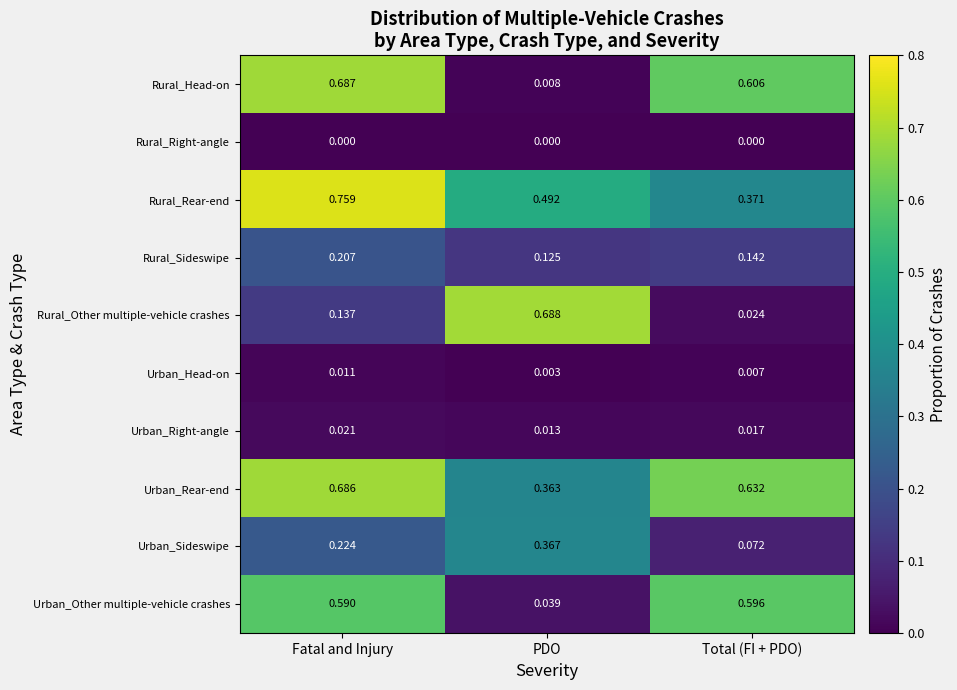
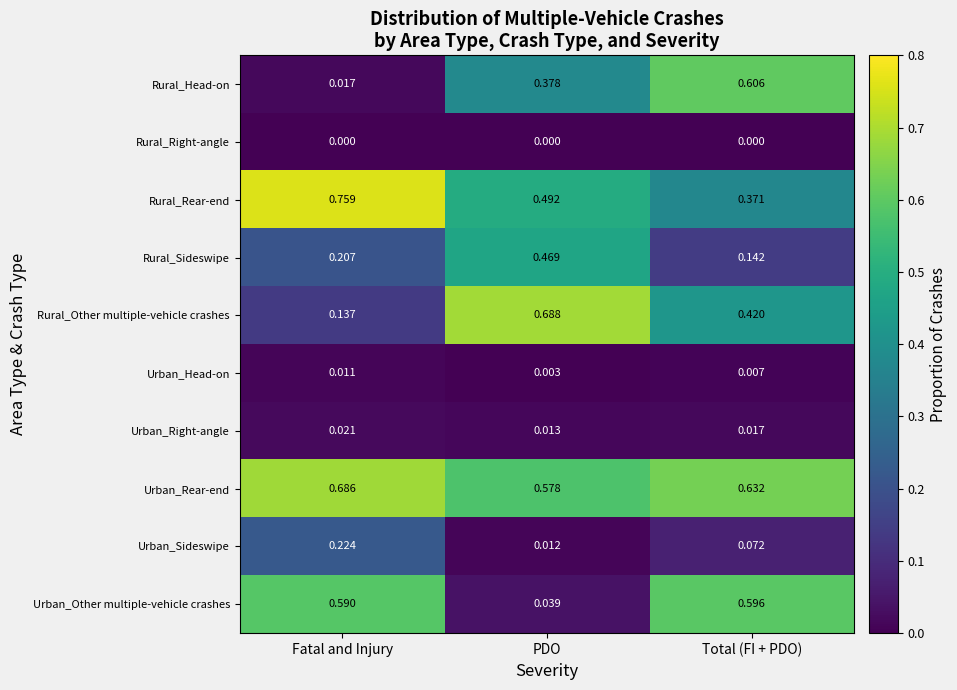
  {
    "Rural_Head-on": {
-     "Fatal and Injury": 0.687,
-     "PDO": 0.008,
+     "Fatal and Injury": 0.017,
+     "PDO": 0.378,
      "Total (FI + PDO)": 0.606
    },
    "Rural_Right-angle": {
      "Fatal and Injury": 0.000,
      "PDO": 0.000,
      "Total (FI + PDO)": 0.000
    },
    "Rural_Rear-end": {
      "Fatal and Injury": 0.759,
      "PDO": 0.492,
      "Total (FI + PDO)": 0.371
    },
    "Rural_Sideswipe": {
      "Fatal and Injury": 0.207,
-     "PDO": 0.125,
+     "PDO": 0.469,
      "Total (FI + PDO)": 0.142
    },
    "Rural_Other multiple-vehicle crashes": {
      "Fatal and Injury": 0.137,
      "PDO": 0.688,
-     "Total (FI + PDO)": 0.024
+     "Total (FI + PDO)": 0.420
    },
    "Urban_Head-on": {
      "Fatal and Injury": 0.011,
      "PDO": 0.003,
      "Total (FI + PDO)": 0.007
    },
    "Urban_Right-angle": {
      "Fatal and Injury": 0.021,
      "PDO": 0.013,
      "Total (FI + PDO)": 0.017
    },
    "Urban_Rear-end": {
      "Fatal and Injury": 0.686,
-     "PDO": 0.363,
+     "PDO": 0.578,
      "Total (FI + PDO)": 0.632
    },
    "Urban_Sideswipe": {
      "Fatal and Injury": 0.224,
-     "PDO": 0.367,
+     "PDO": 0.012,
      "Total (FI + PDO)": 0.072
    },
    "Urban_Other multiple-vehicle crashes": {
      "Fatal and Injury": 0.590,
      "PDO": 0.039,
      "Total (FI + PDO)": 0.596
    }
  }
